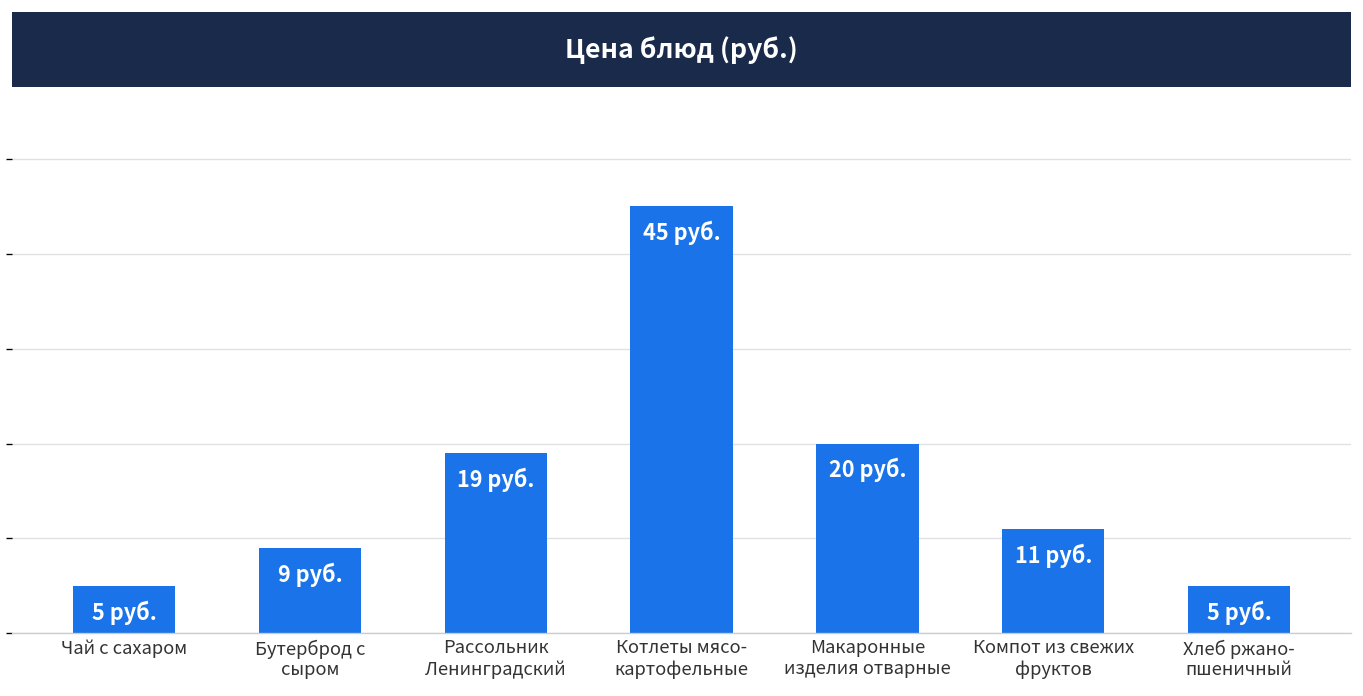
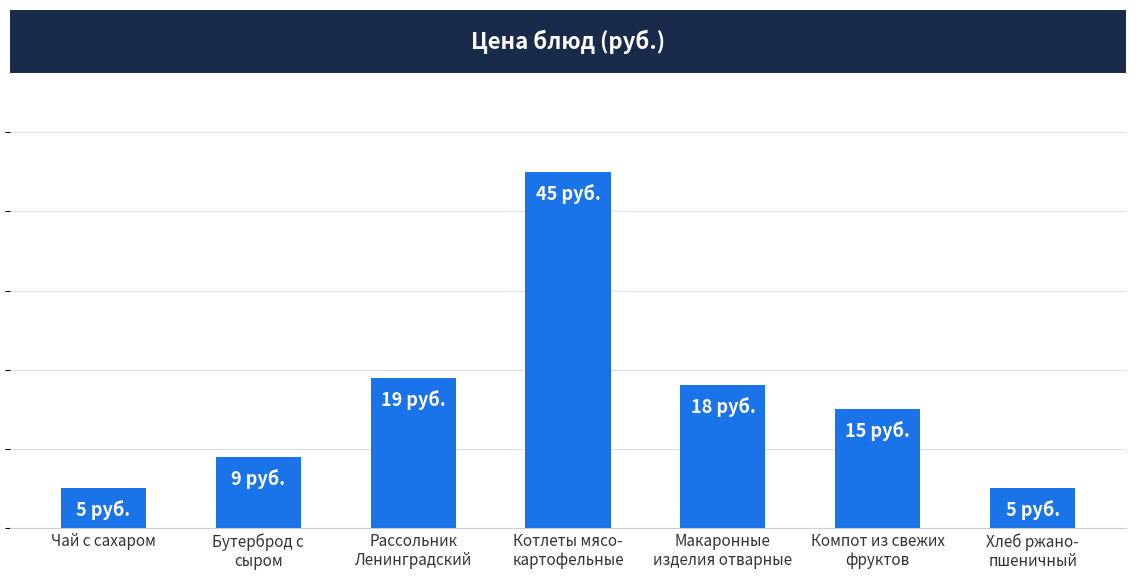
  {
    "Чай с сахаром": 5,
    "Бутерброд с сыром": 9,
    "Рассольник Ленинградский": 19,
    "Котлеты мясо- картофельные": 45,
-   "Макаронные изделия отварные": 20,
-   "Компот из свежих фруктов": 11,
+   "Макаронные изделия отварные": 18,
+   "Компот из свежих фруктов": 15,
    "Хлеб ржано- пшеничный": 5
  }
